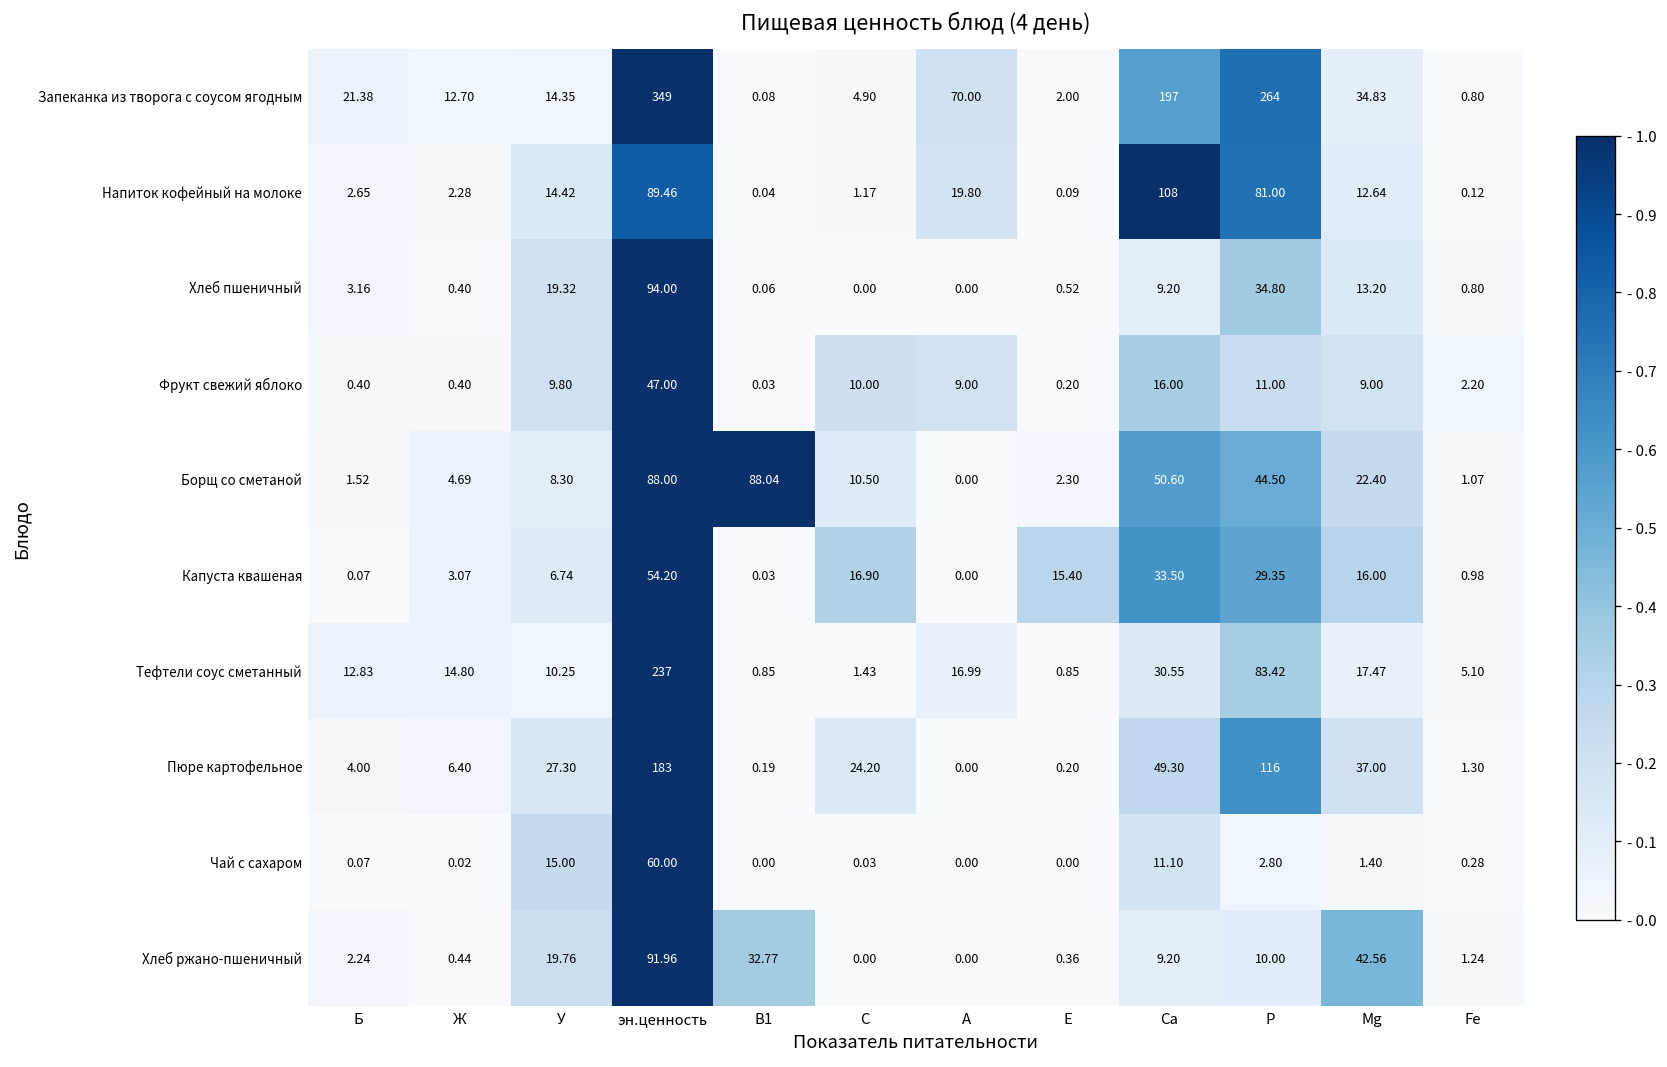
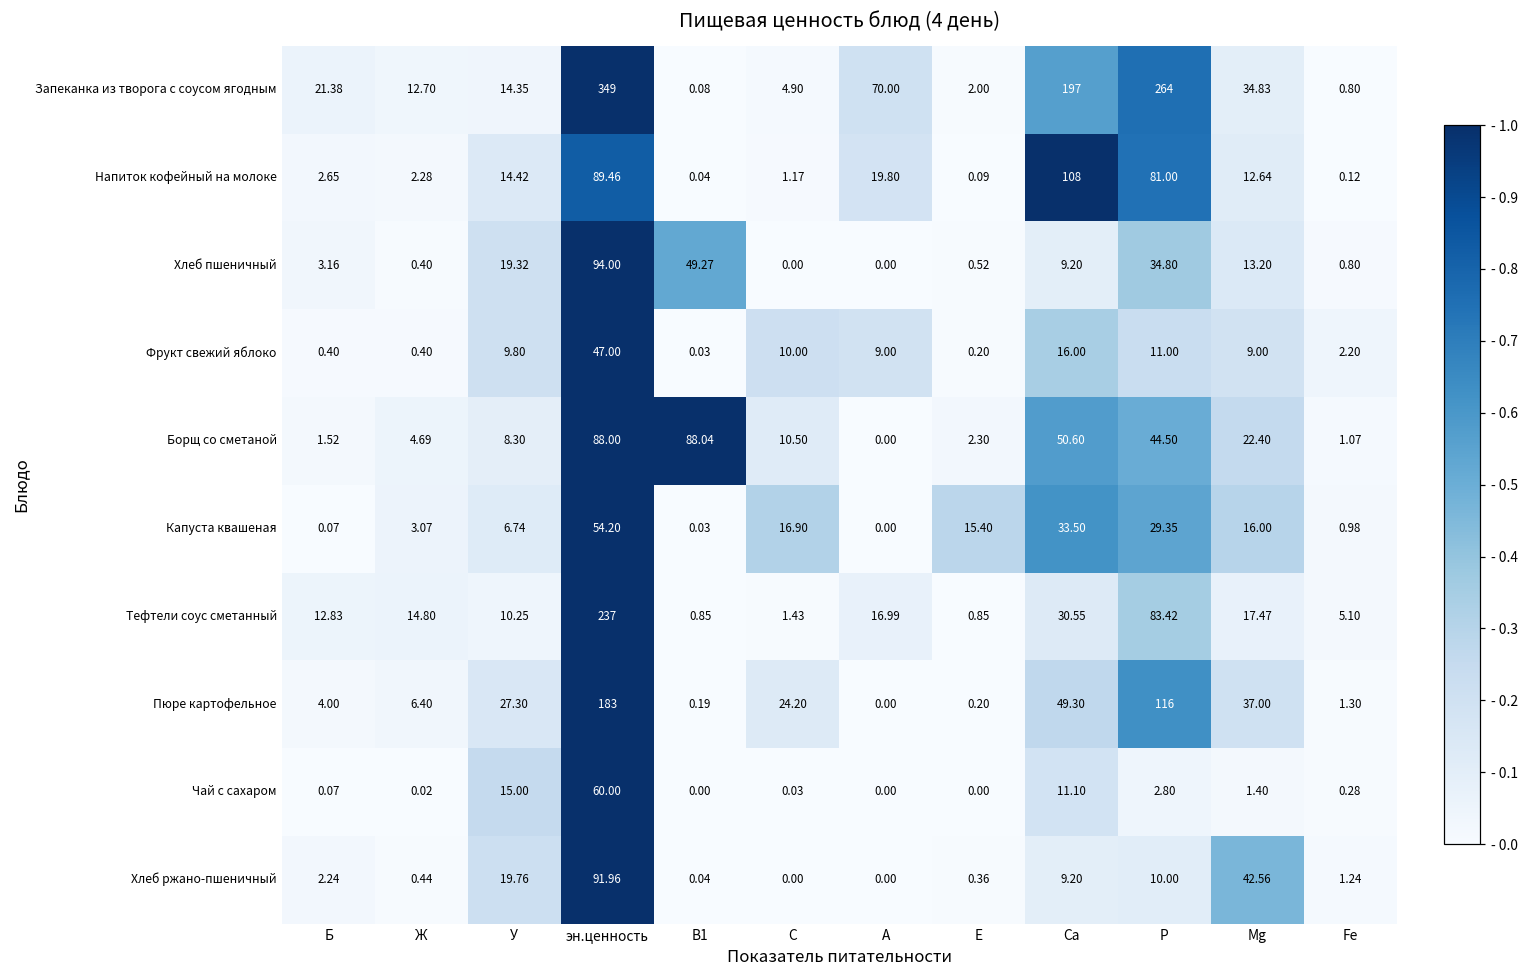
  {
    "Запеканка из творога с соусом ягодным": {
      "Б": 21.38,
      "Ж": 12.70,
      "У": 14.35,
      "эн.ценность": 349,
      "В1": 0.08,
      "С": 4.90,
      "А": 70.00,
      "Е": 2.00,
      "Са": 197,
      "Р": 264,
      "Mg": 34.83,
      "Fe": 0.80
    },
    "Напиток кофейный на молоке": {
      "Б": 2.65,
      "Ж": 2.28,
      "У": 14.42,
      "эн.ценность": 89.46,
      "В1": 0.04,
      "С": 1.17,
      "А": 19.80,
      "Е": 0.09,
      "Са": 108,
      "Р": 81.00,
      "Mg": 12.64,
      "Fe": 0.12
    },
    "Хлеб пшеничный": {
      "Б": 3.16,
      "Ж": 0.40,
      "У": 19.32,
      "эн.ценность": 94.00,
-     "В1": 0.06,
+     "В1": 49.27,
      "С": 0.00,
      "А": 0.00,
      "Е": 0.52,
      "Са": 9.20,
      "Р": 34.80,
      "Mg": 13.20,
      "Fe": 0.80
    },
    "Фрукт свежий яблоко": {
      "Б": 0.40,
      "Ж": 0.40,
      "У": 9.80,
      "эн.ценность": 47.00,
      "В1": 0.03,
      "С": 10.00,
      "А": 9.00,
      "Е": 0.20,
      "Са": 16.00,
      "Р": 11.00,
      "Mg": 9.00,
      "Fe": 2.20
    },
    "Борщ со сметаной": {
      "Б": 1.52,
      "Ж": 4.69,
      "У": 8.30,
      "эн.ценность": 88.00,
      "В1": 88.04,
      "С": 10.50,
      "А": 0.00,
      "Е": 2.30,
      "Са": 50.60,
      "Р": 44.50,
      "Mg": 22.40,
      "Fe": 1.07
    },
    "Капуста квашеная": {
      "Б": 0.07,
      "Ж": 3.07,
      "У": 6.74,
      "эн.ценность": 54.20,
      "В1": 0.03,
      "С": 16.90,
      "А": 0.00,
      "Е": 15.40,
      "Са": 33.50,
      "Р": 29.35,
      "Mg": 16.00,
      "Fe": 0.98
    },
    "Тефтели соус сметанный": {
      "Б": 12.83,
      "Ж": 14.80,
      "У": 10.25,
      "эн.ценность": 237,
      "В1": 0.85,
      "С": 1.43,
      "А": 16.99,
      "Е": 0.85,
      "Са": 30.55,
      "Р": 83.42,
      "Mg": 17.47,
      "Fe": 5.10
    },
    "Пюре картофельное": {
      "Б": 4.00,
      "Ж": 6.40,
      "У": 27.30,
      "эн.ценность": 183,
      "В1": 0.19,
      "С": 24.20,
      "А": 0.00,
      "Е": 0.20,
      "Са": 49.30,
      "Р": 116,
      "Mg": 37.00,
      "Fe": 1.30
    },
    "Чай с сахаром": {
      "Б": 0.07,
      "Ж": 0.02,
      "У": 15.00,
      "эн.ценность": 60.00,
      "В1": 0.00,
      "С": 0.03,
      "А": 0.00,
      "Е": 0.00,
      "Са": 11.10,
      "Р": 2.80,
      "Mg": 1.40,
      "Fe": 0.28
    },
    "Хлеб ржано-пшеничный": {
      "Б": 2.24,
      "Ж": 0.44,
      "У": 19.76,
      "эн.ценность": 91.96,
-     "В1": 32.77,
+     "В1": 0.04,
      "С": 0.00,
      "А": 0.00,
      "Е": 0.36,
      "Са": 9.20,
      "Р": 10.00,
      "Mg": 42.56,
      "Fe": 1.24
    }
  }
